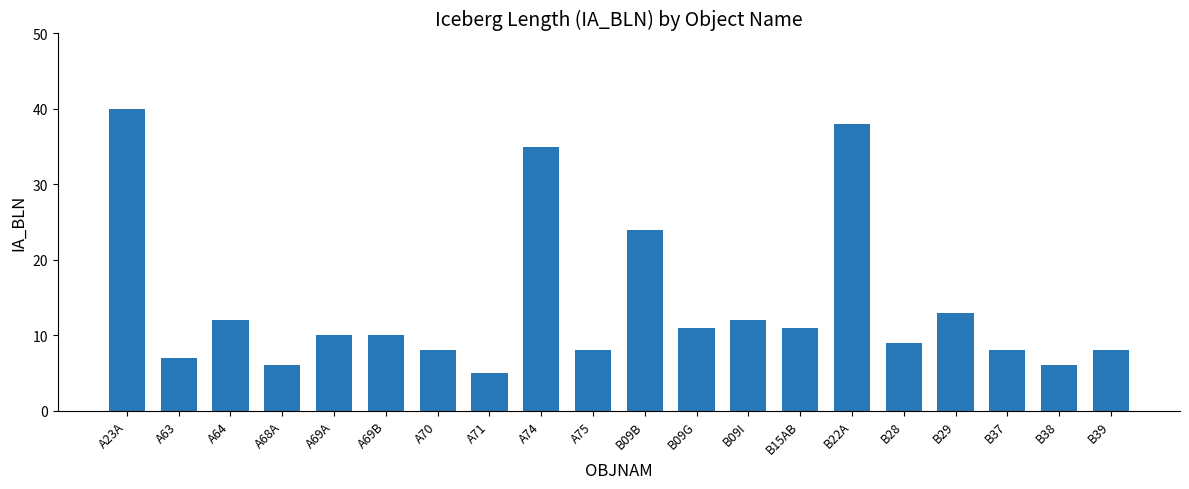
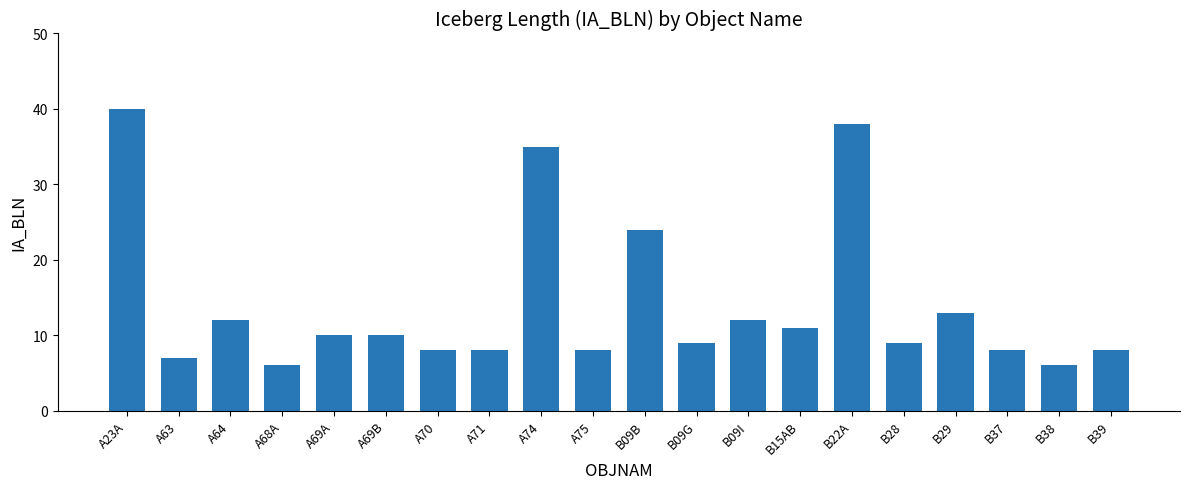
  {
    "A23A": 40,
    "A63": 7,
    "A64": 12,
    "A68A": 6,
    "A69A": 10,
    "A69B": 10,
    "A70": 8,
-   "A71": 5,
+   "A71": 8,
    "A74": 35,
    "A75": 8,
    "B09B": 24,
-   "B09G": 11,
+   "B09G": 9,
    "B09I": 12,
    "B15AB": 11,
    "B22A": 38,
    "B28": 9,
    "B29": 13,
    "B37": 8,
    "B38": 6,
    "B39": 8
  }
